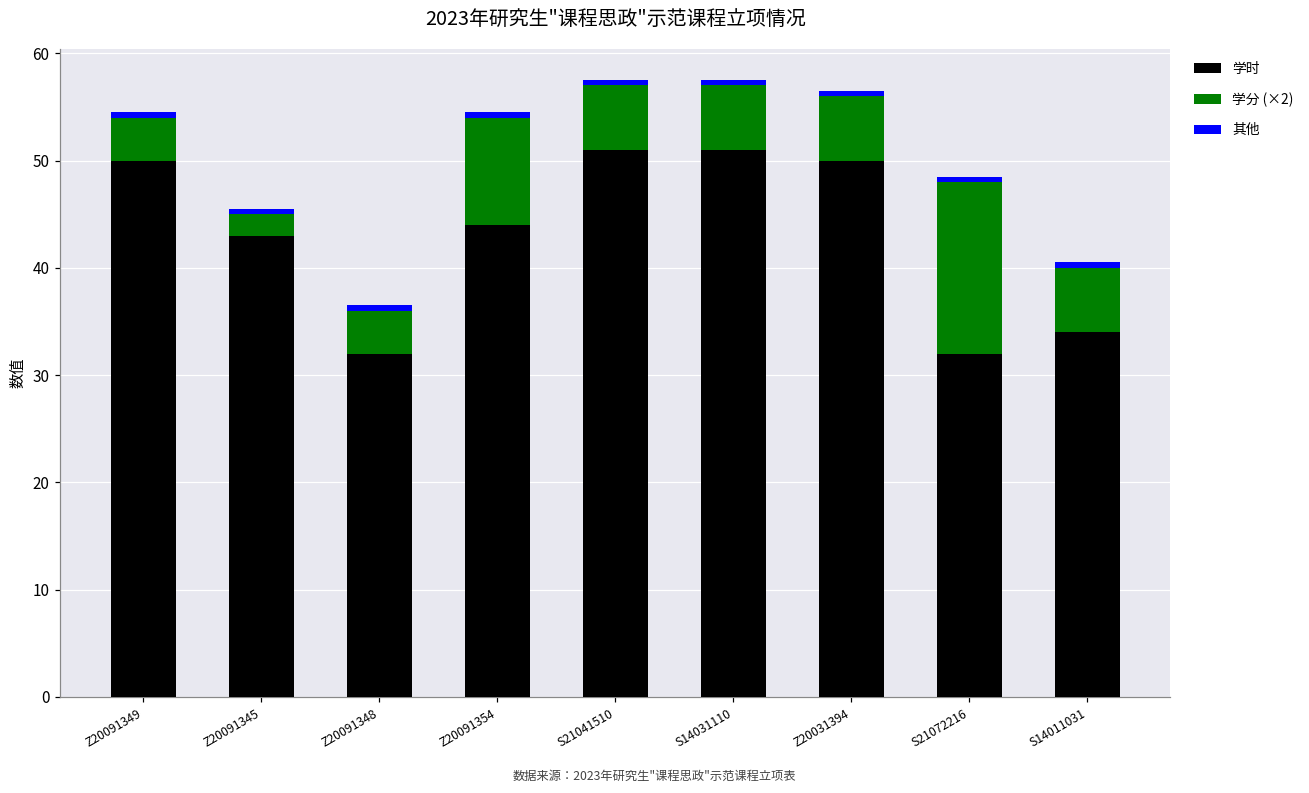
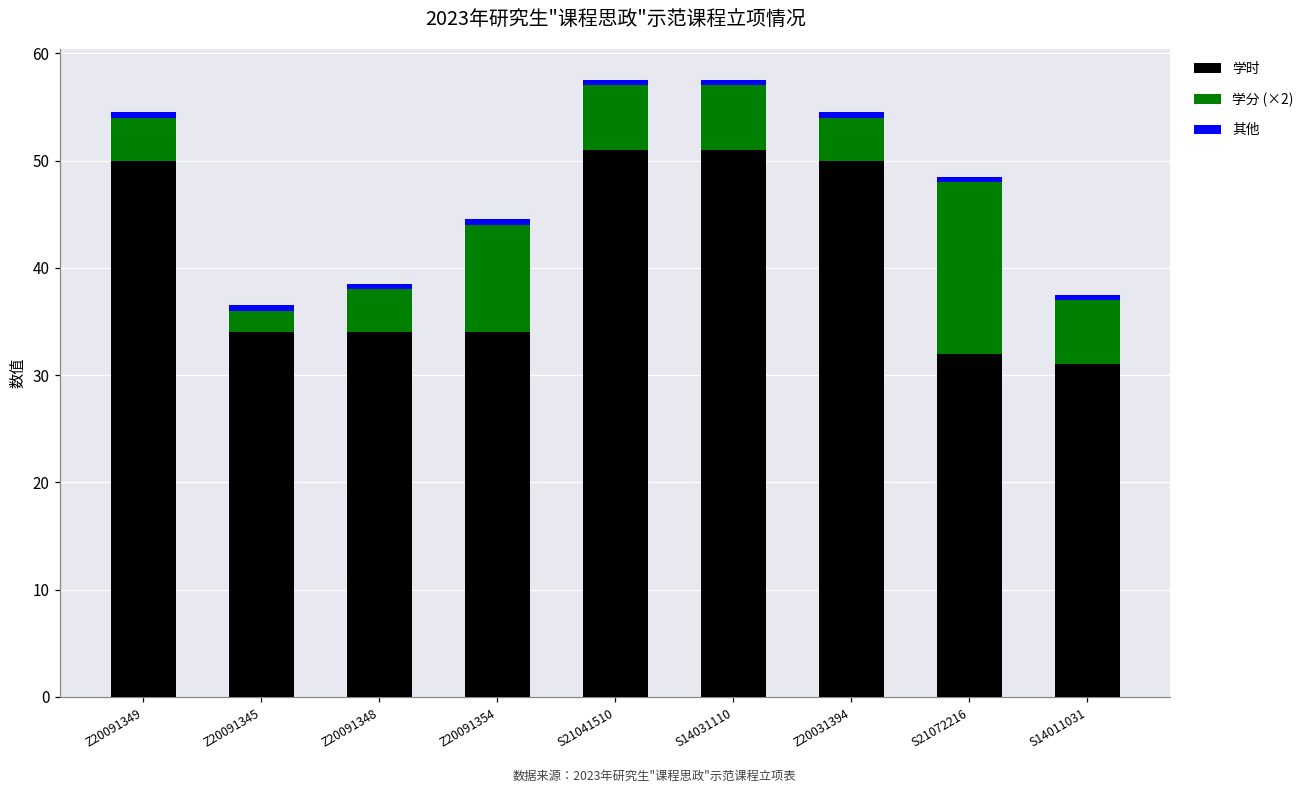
  {
    "学时": {
      "Z20091349": 50,
-     "Z20091345": 43,
-     "Z20091348": 32,
-     "Z20091354": 44,
+     "Z20091345": 34,
+     "Z20091348": 34,
+     "Z20091354": 34,
      "S21041510": 51,
      "S14031110": 51,
      "Z20031394": 50,
      "S21072216": 32,
-     "S14011031": 34
+     "S14011031": 31
    },
    "学分 (×2)": {
      "Z20091349": 4,
      "Z20091345": 2,
      "Z20091348": 4,
      "Z20091354": 10,
      "S21041510": 6,
      "S14031110": 6,
-     "Z20031394": 6,
+     "Z20031394": 4,
      "S21072216": 16,
      "S14011031": 6
    },
    "其他": {
      "Z20091349": 1,
      "Z20091345": 1,
      "Z20091348": 1,
      "Z20091354": 1,
      "S21041510": 1,
      "S14031110": 1,
      "Z20031394": 1,
      "S21072216": 1,
      "S14011031": 1
    }
  }
